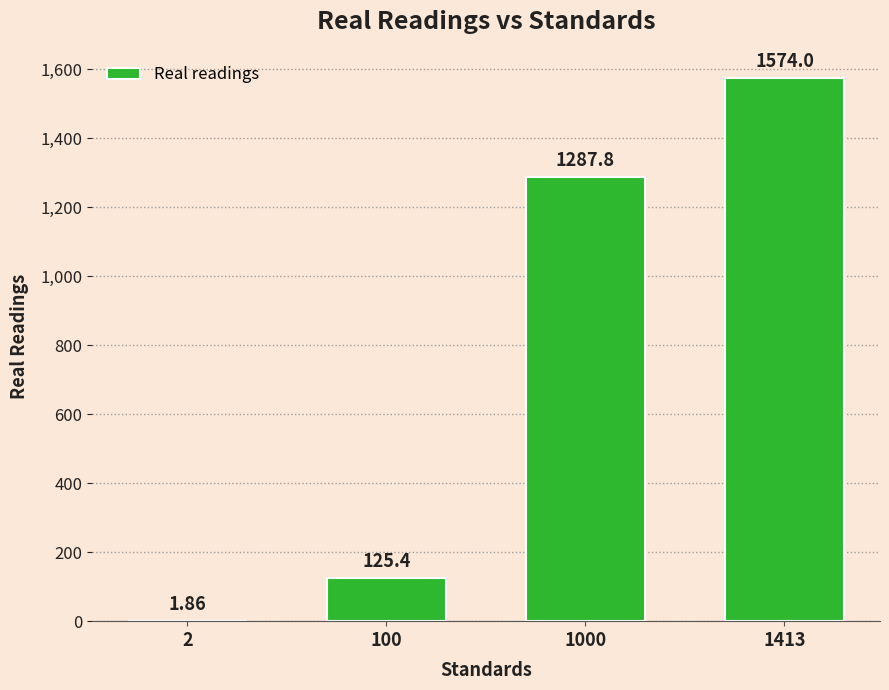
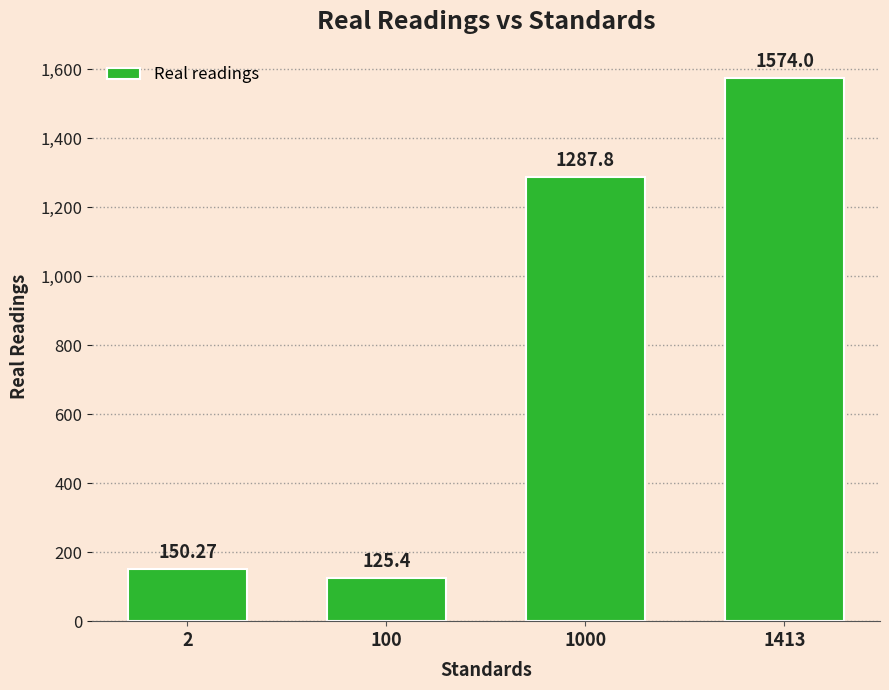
  {
-   "2": 1.86,
+   "2": 150.27,
    "100": 125.4,
    "1000": 1287.8,
    "1413": 1574.0
  }
